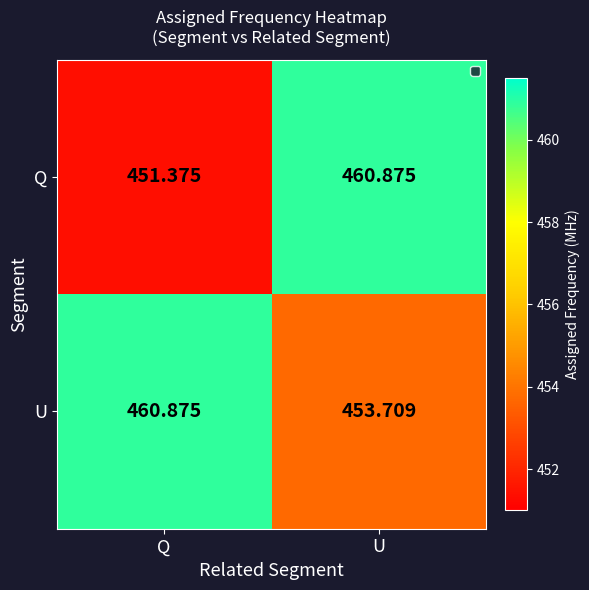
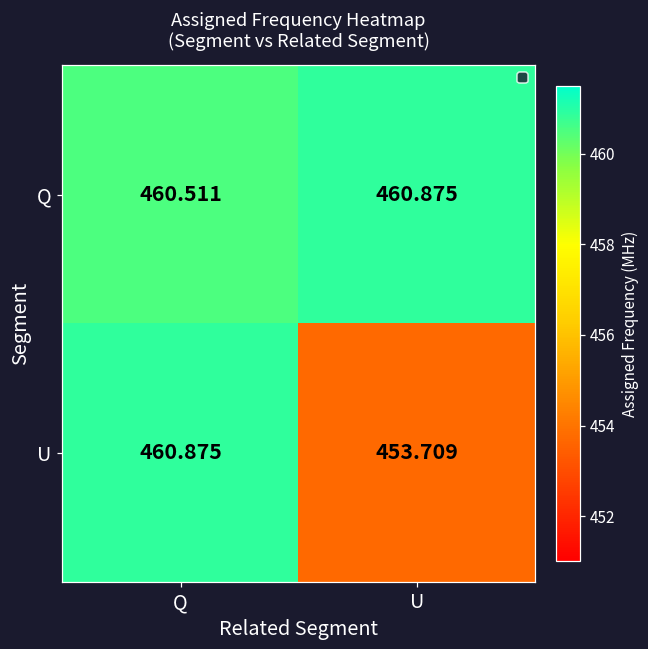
  {
    "Q": {
-     "Q": 451.375,
+     "Q": 460.511,
      "U": 460.875
    },
    "U": {
      "Q": 460.875,
      "U": 453.709
    }
  }
